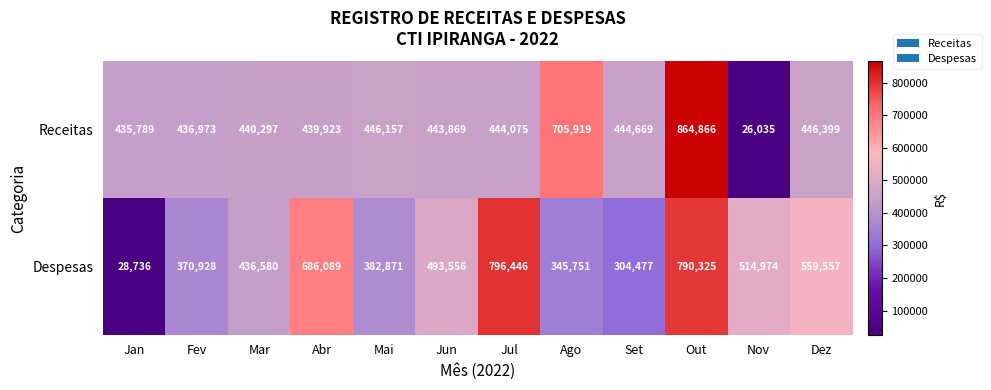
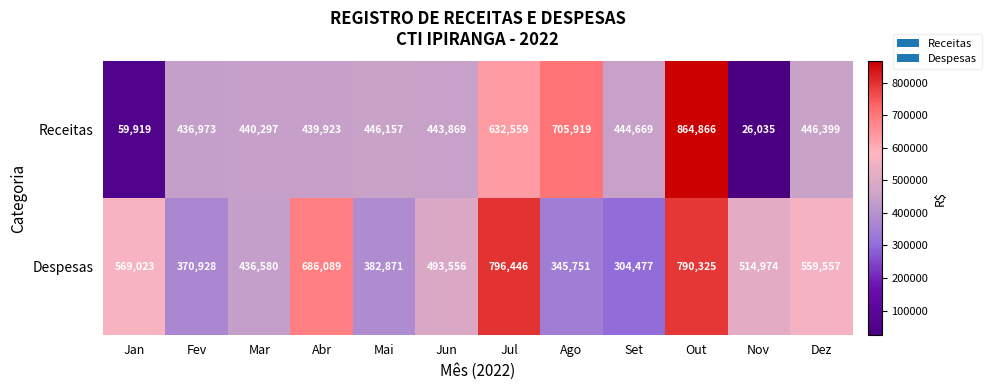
  {
    "Receitas": {
-     "Jan": "435,789",
+     "Jan": "59,919",
      "Fev": "436,973",
      "Mar": "440,297",
      "Abr": "439,923",
      "Mai": "446,157",
      "Jun": "443,869",
-     "Jul": "444,075",
+     "Jul": "632,559",
      "Ago": "705,919",
      "Set": "444,669",
      "Out": "864,866",
      "Nov": "26,035",
      "Dez": "446,399"
    },
    "Despesas": {
-     "Jan": "28,736",
+     "Jan": "569,023",
      "Fev": "370,928",
      "Mar": "436,580",
      "Abr": "686,089",
      "Mai": "382,871",
      "Jun": "493,556",
      "Jul": "796,446",
      "Ago": "345,751",
      "Set": "304,477",
      "Out": "790,325",
      "Nov": "514,974",
      "Dez": "559,557"
    }
  }
